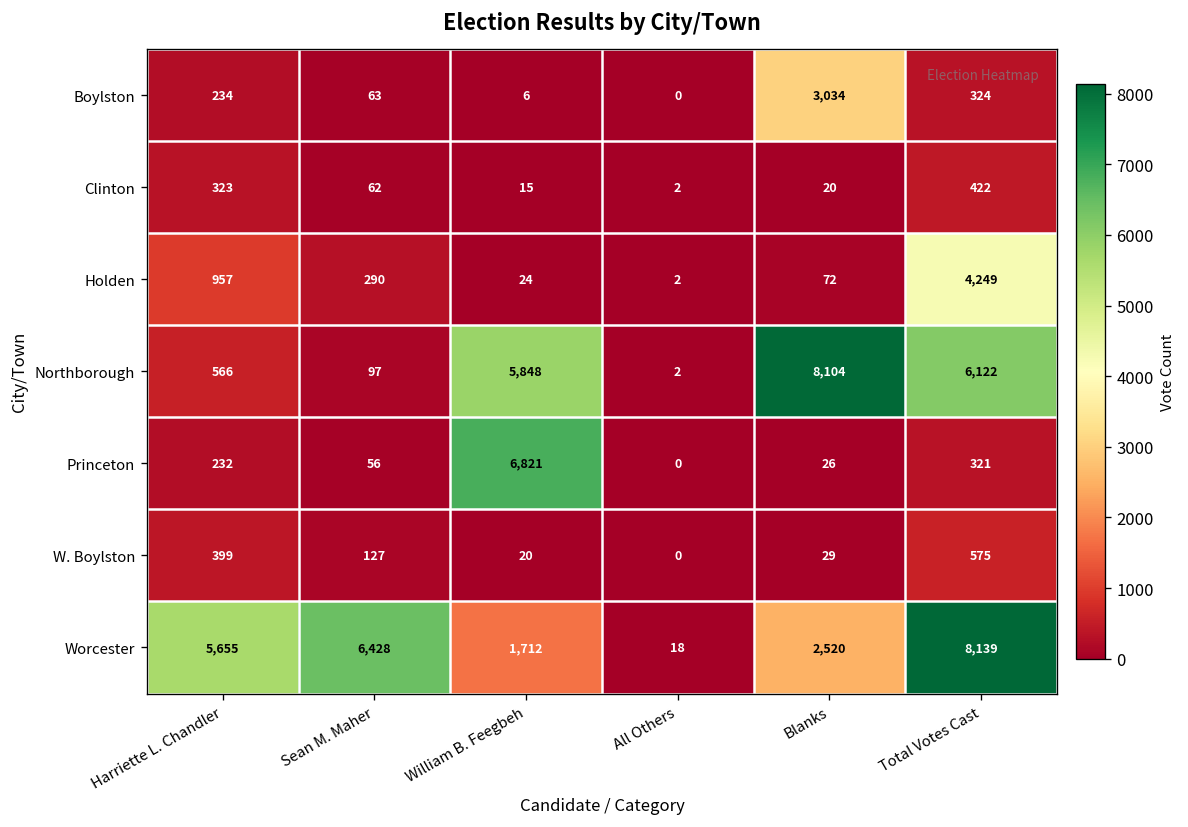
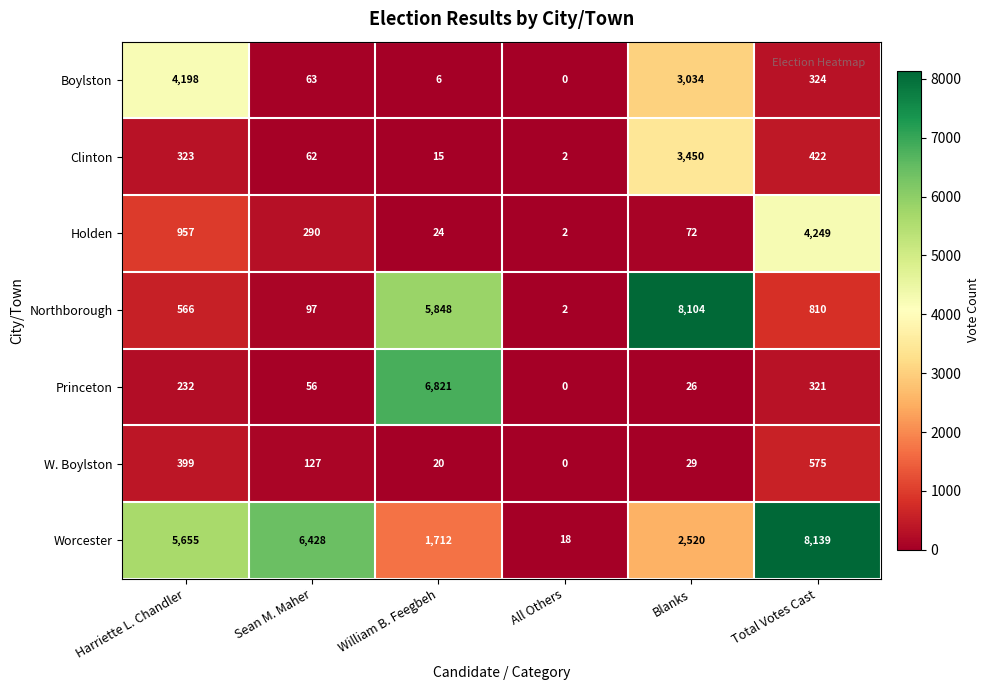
  {
    "Boylston": {
-     "Harriette L. Chandler": "234",
+     "Harriette L. Chandler": "4,198",
      "Sean M. Maher": "63",
      "William B. Feegbeh": "6",
      "All Others": "0",
      "Blanks": "3,034"
    },
    "Clinton": {
      "Harriette L. Chandler": "323",
      "Sean M. Maher": "62",
      "William B. Feegbeh": "15",
      "All Others": "2",
-     "Blanks": "20",
+     "Blanks": "3,450",
      "Total Votes Cast": "422"
    },
    "Holden": {
      "Harriette L. Chandler": "957",
      "Sean M. Maher": "290",
      "William B. Feegbeh": "24",
      "All Others": "2",
      "Blanks": "72",
      "Total Votes Cast": "4,249"
    },
    "Northborough": {
      "Harriette L. Chandler": "566",
      "Sean M. Maher": "97",
      "William B. Feegbeh": "5,848",
      "All Others": "2",
      "Blanks": "8,104",
-     "Total Votes Cast": "6,122"
+     "Total Votes Cast": "810"
    },
    "Princeton": {
      "Harriette L. Chandler": "232",
      "Sean M. Maher": "56",
      "William B. Feegbeh": "6,821",
      "All Others": "0",
      "Blanks": "26",
      "Total Votes Cast": "321"
    },
    "W. Boylston": {
      "Harriette L. Chandler": "399",
      "Sean M. Maher": "127",
      "William B. Feegbeh": "20",
      "All Others": "0",
      "Blanks": "29",
      "Total Votes Cast": "575"
    },
    "Worcester": {
      "Harriette L. Chandler": "5,655",
      "Sean M. Maher": "6,428",
      "William B. Feegbeh": "1,712",
      "All Others": "18",
      "Blanks": "2,520",
      "Total Votes Cast": "8,139"
    }
  }
